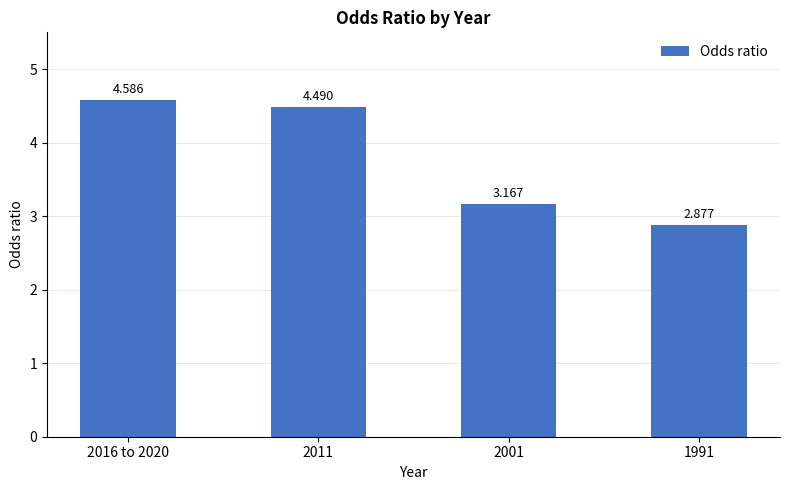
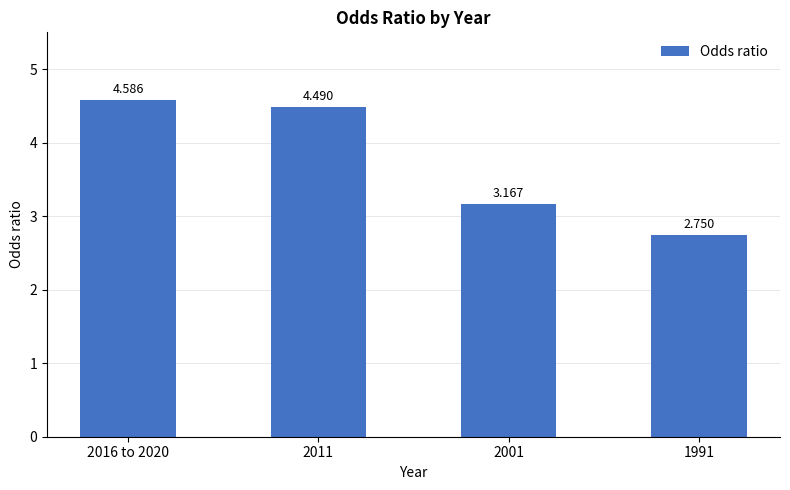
  {
    "2016 to 2020": 4.586,
    "2011": 4.490,
    "2001": 3.167,
-   "1991": 2.877
+   "1991": 2.750
  }
